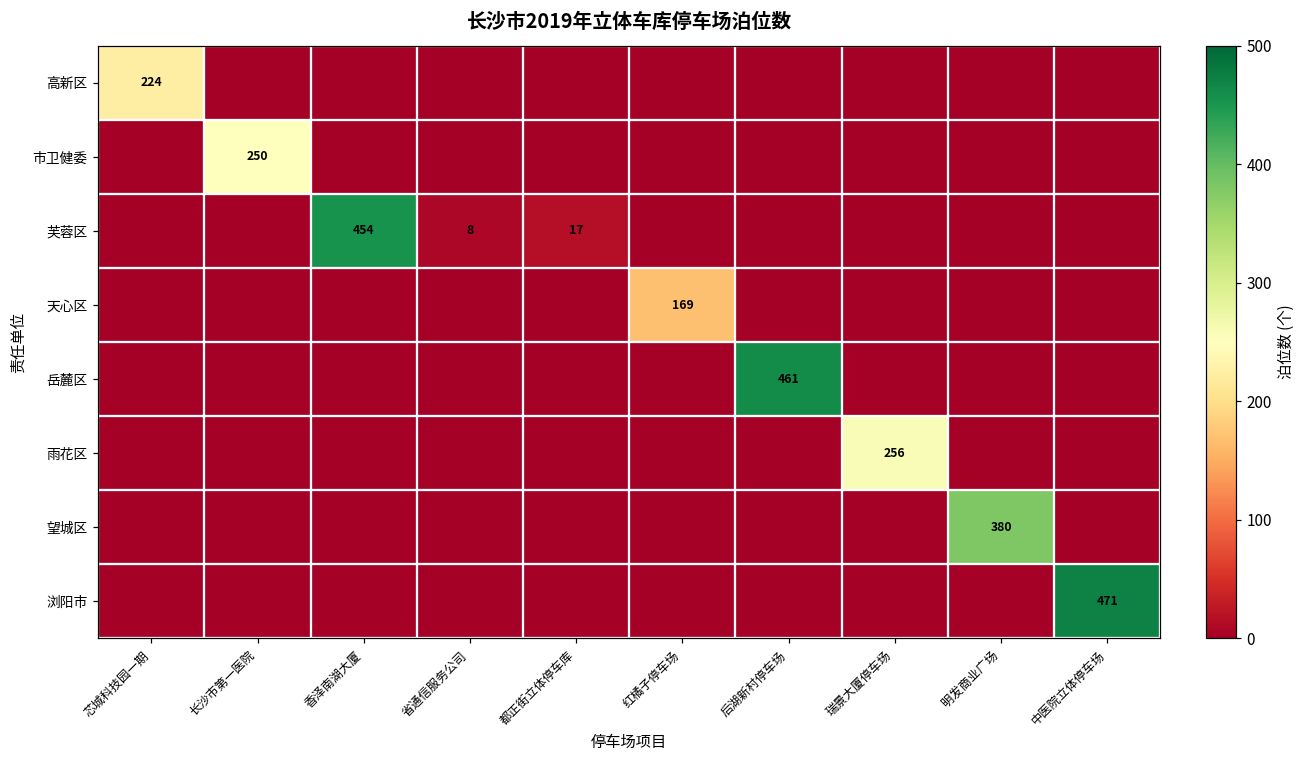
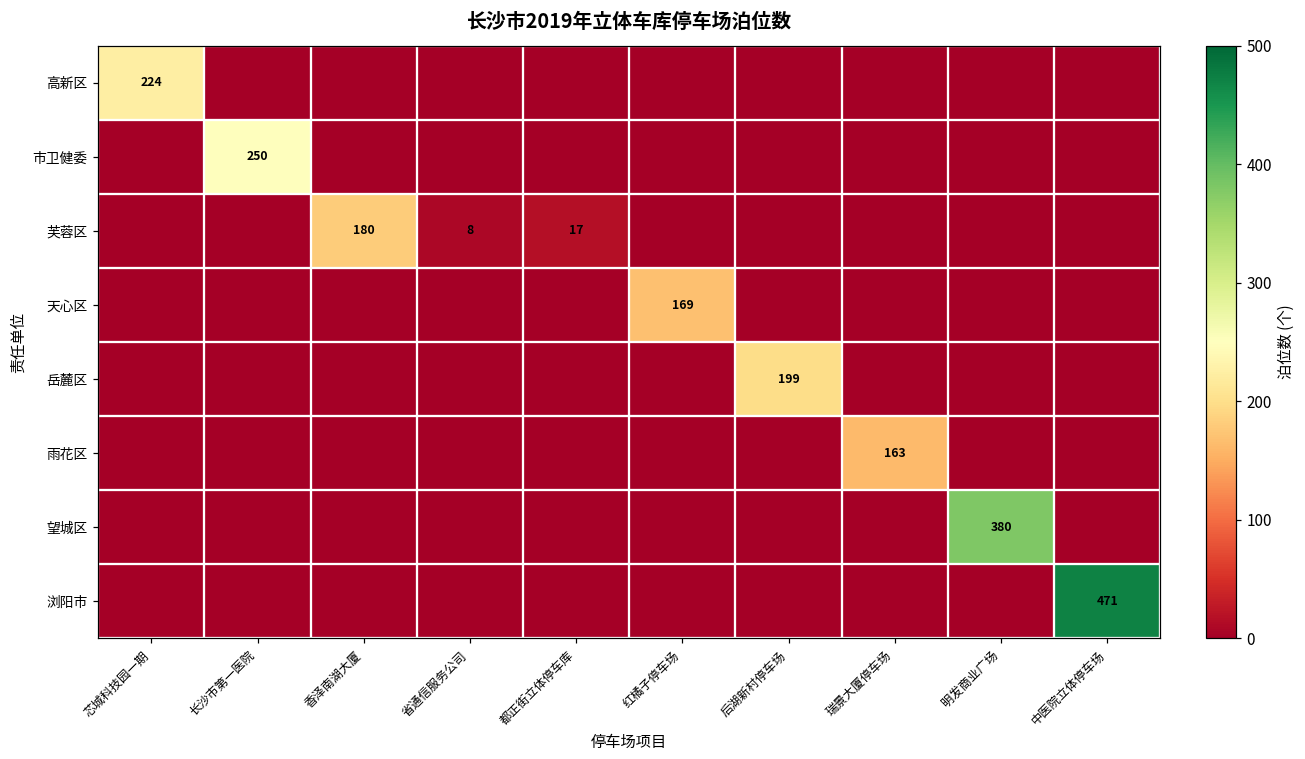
  {
    "高新区": {
      "芯城科技园一期": 224
    },
    "市卫健委": {
      "长沙市第一医院": 250
    },
    "芙蓉区": {
-     "香泽南湖大厦": 454,
+     "香泽南湖大厦": 180,
      "省通信服务公司": 8,
      "都正街立体停车库": 17
    },
    "天心区": {
      "红橘子停车场": 169
    },
    "岳麓区": {
-     "后湖新村停车场": 461
+     "后湖新村停车场": 199
    },
    "雨花区": {
-     "瑞景大厦停车场": 256
+     "瑞景大厦停车场": 163
    },
    "望城区": {
      "明发商业广场": 380
    },
    "浏阳市": {
      "中医院立体停车场": 471
    }
  }
